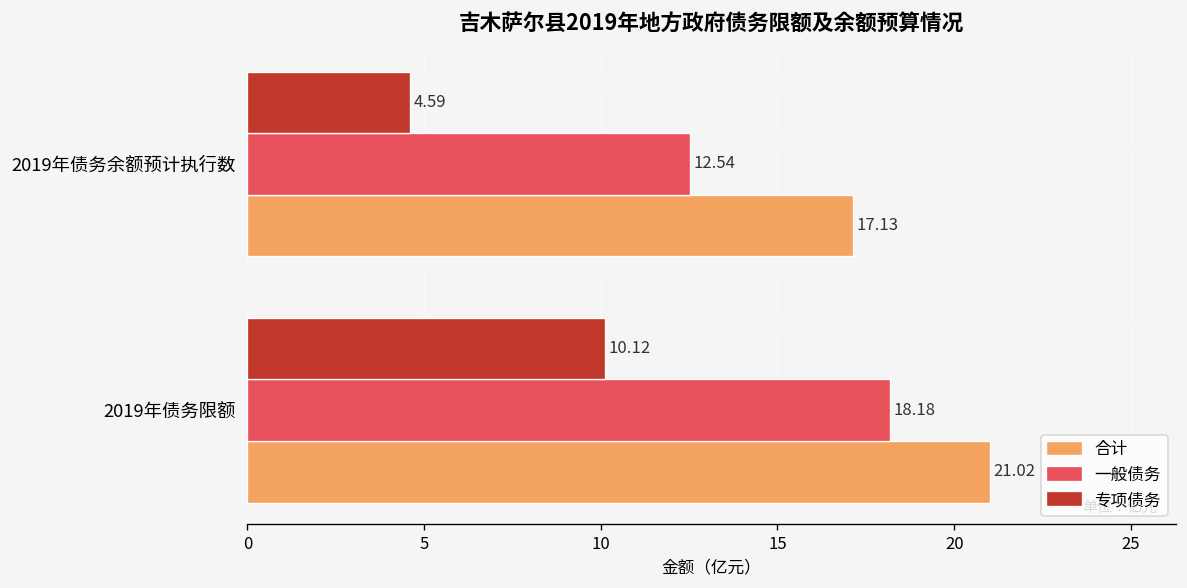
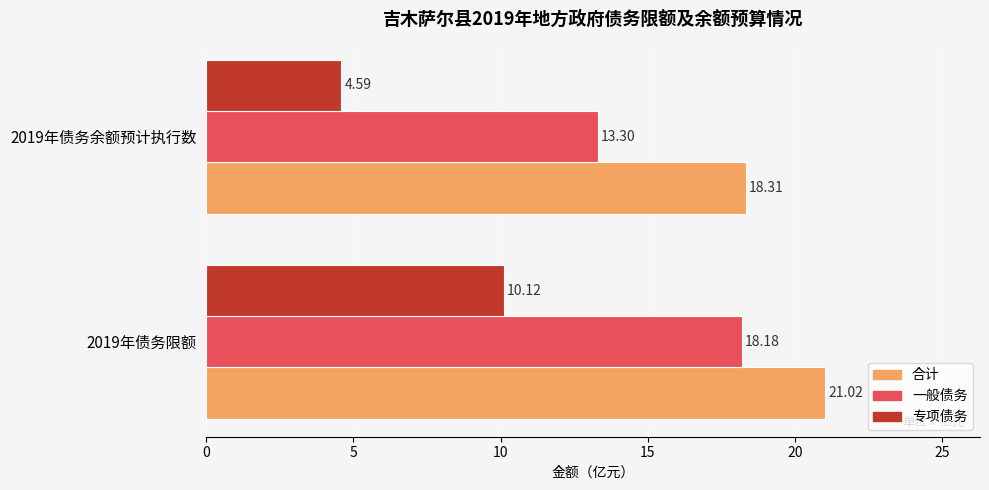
  {
    "合计": {
-     "2019年债务余额预计执行数": 17.13,
+     "2019年债务余额预计执行数": 18.31,
      "2019年债务限额": 21.02
    },
    "一般债务": {
-     "2019年债务余额预计执行数": 12.54,
+     "2019年债务余额预计执行数": 13.30,
      "2019年债务限额": 18.18
    },
    "专项债务": {
      "2019年债务余额预计执行数": 4.59,
      "2019年债务限额": 10.12
    }
  }
